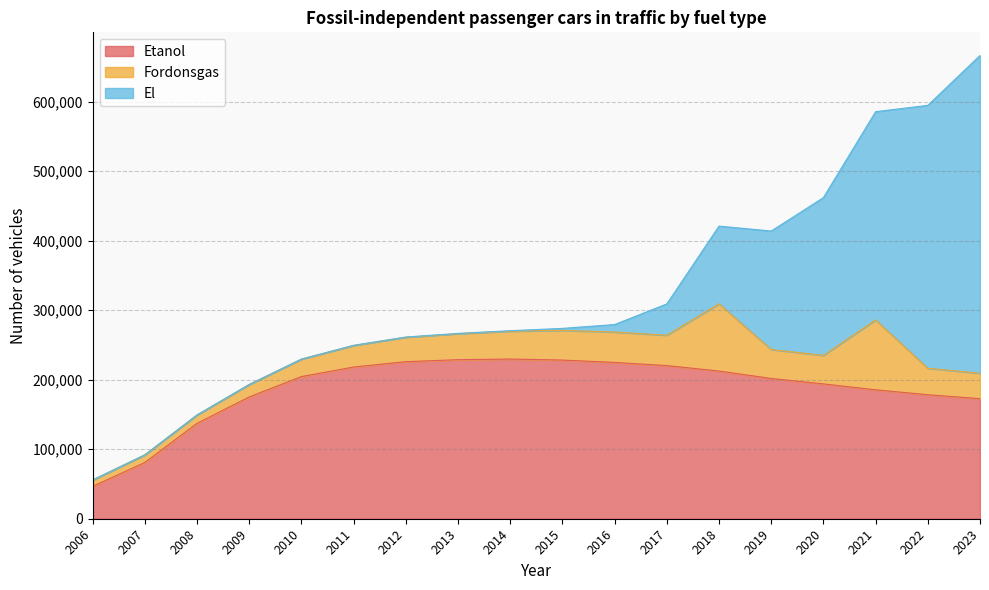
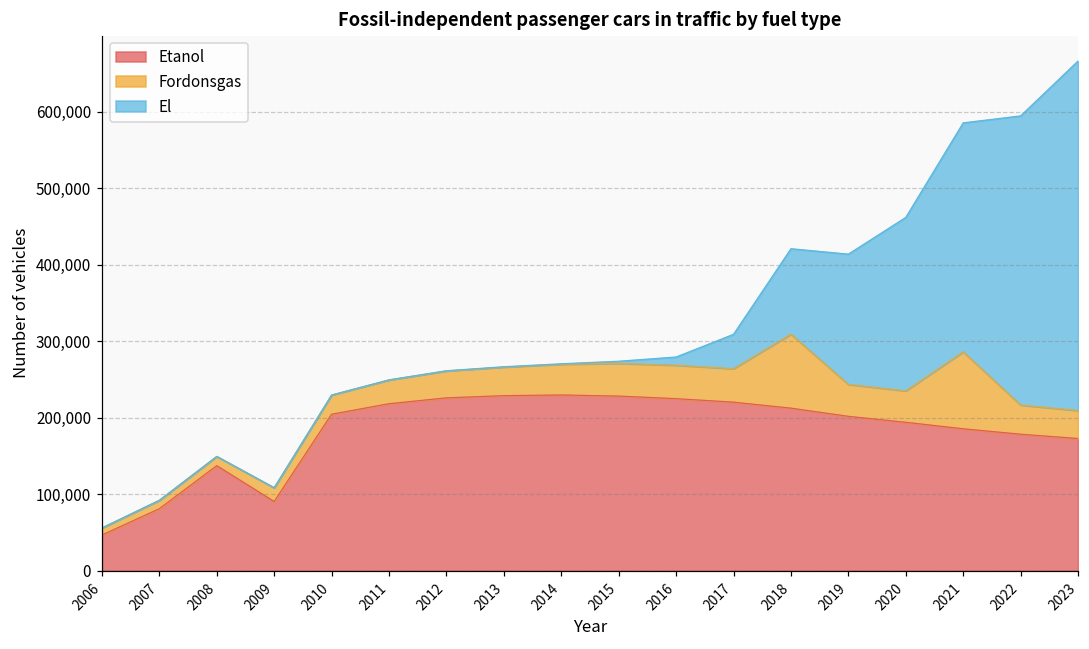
  {
    "Etanol": {
      "2006": "50,000",
      "2007": "80,000",
      "2008": "140,000",
-     "2009": "180,000",
+     "2009": "90,000",
      "2010": "200,000",
      "2011": "220,000",
      "2012": "230,000",
      "2013": "230,000",
      "2014": "230,000",
      "2015": "230,000",
      "2016": "220,000",
      "2017": "220,000",
      "2018": "210,000",
      "2019": "200,000",
      "2020": "190,000",
      "2021": "190,000",
      "2022": "180,000",
      "2023": "170,000"
    },
    "Fordonsgas": {
      "2016": "40,000",
      "2017": "40,000",
      "2018": "100,000",
      "2019": "40,000",
      "2020": "40,000",
      "2021": "100,000",
      "2022": "40,000",
      "2023": "40,000"
    },
    "El": {
      "2016": "10,000",
      "2017": "40,000",
      "2018": "110,000",
      "2019": "170,000",
      "2020": "230,000",
      "2021": "300,000",
      "2022": "380,000",
      "2023": "460,000"
    }
  }
